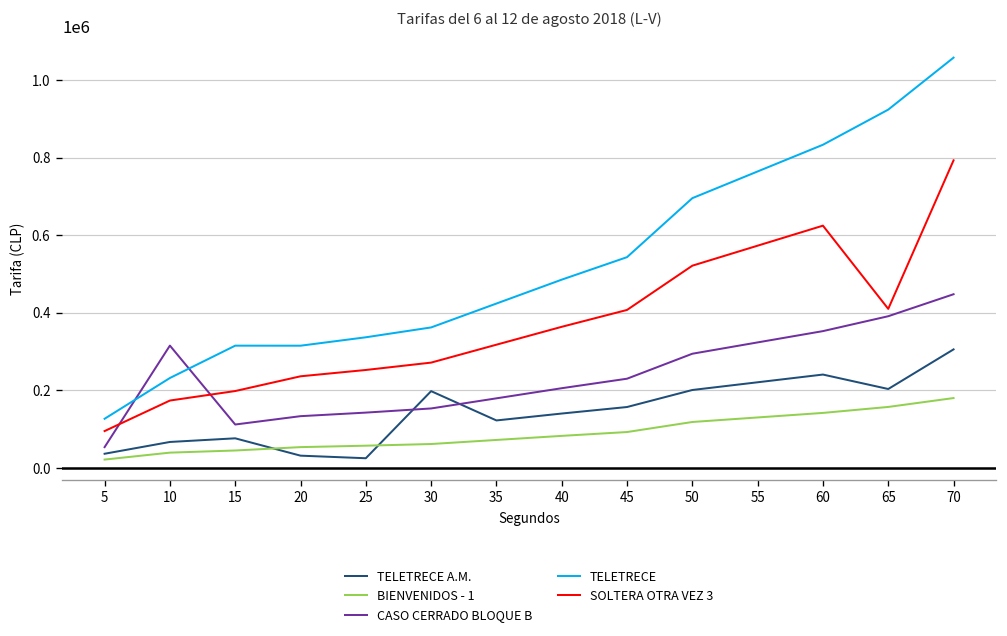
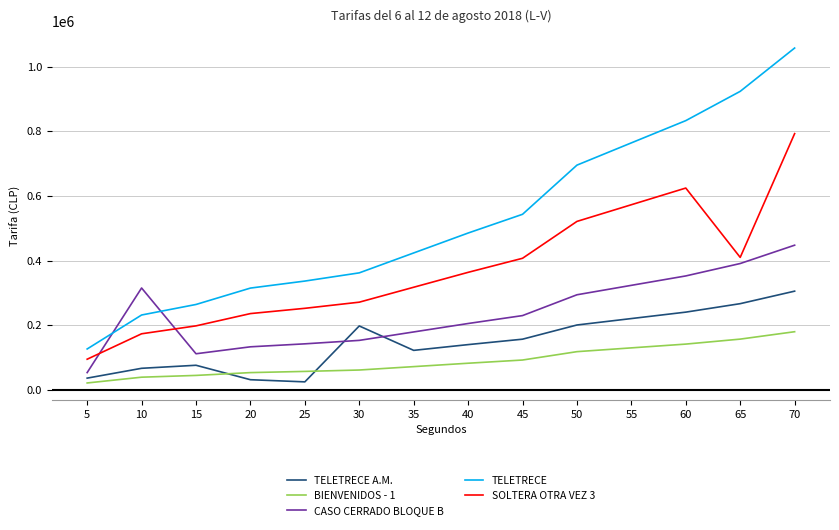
  {
    "TELETRECE A.M.": {
      "5": 40000,
      "10": 70000,
      "15": 80000,
      "20": 30000,
      "25": 30000,
      "30": 200000,
      "35": 120000,
      "40": 140000,
      "45": 160000,
      "50": 200000,
      "55": 220000,
      "60": 240000,
-     "65": 200000,
+     "65": 270000,
      "70": 310000
    },
    "BIENVENIDOS - 1": {
      "5": 20000,
      "10": 40000,
      "15": 50000,
      "20": 50000,
      "25": 60000,
      "30": 60000,
      "35": 70000,
      "40": 80000,
      "45": 90000,
      "50": 120000,
      "55": 130000,
      "60": 140000,
      "65": 160000,
      "70": 180000
    },
    "CASO CERRADO BLOQUE B": {
      "5": 50000,
      "10": 320000,
      "15": 110000,
      "20": 130000,
      "25": 140000,
      "30": 150000,
      "35": 180000,
      "40": 210000,
      "45": 230000,
      "50": 290000,
      "55": 320000,
      "60": 350000,
      "65": 390000,
      "70": 450000
    },
    "TELETRECE": {
      "5": 130000,
      "10": 230000,
-     "15": 320000,
+     "15": 260000,
      "20": 320000,
      "25": 340000,
      "30": 360000,
      "35": 420000,
      "40": 490000,
      "45": 540000,
      "50": 700000,
      "55": 760000,
      "60": 830000,
      "65": 920000,
      "70": 1060000
    },
    "SOLTERA OTRA VEZ 3": {
      "5": 100000,
      "10": 170000,
      "15": 200000,
      "20": 240000,
      "25": 250000,
      "30": 270000,
      "35": 320000,
      "40": 360000,
      "45": 410000,
      "50": 520000,
      "55": 570000,
      "60": 620000,
      "65": 410000,
      "70": 790000
    }
  }
